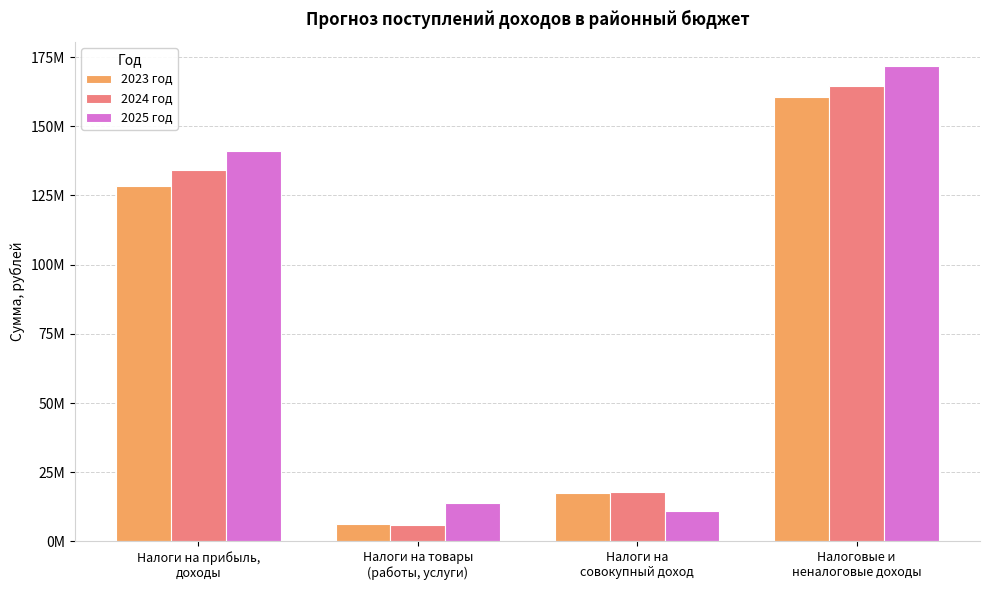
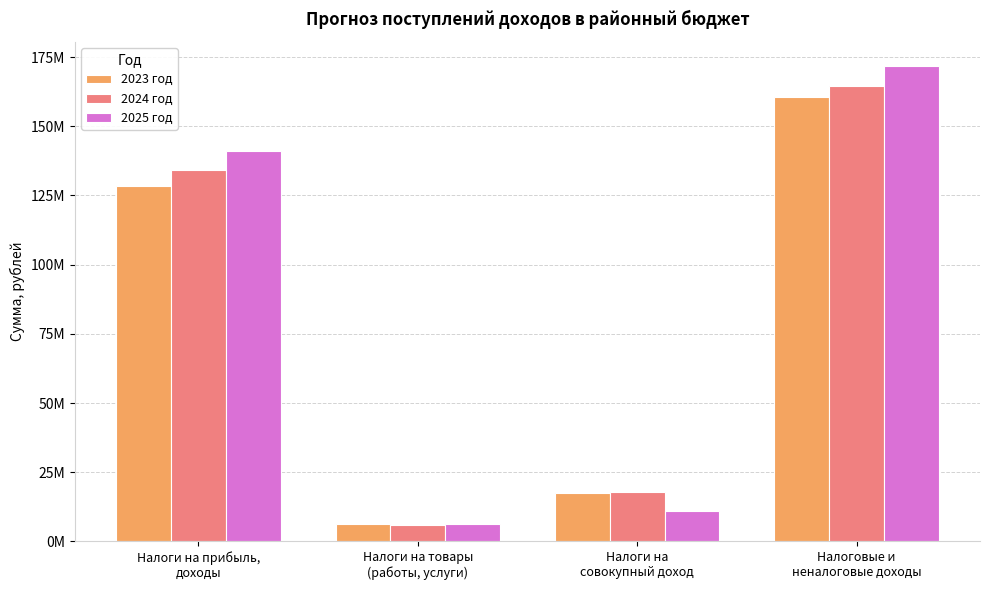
  {
    "2025 год": {
      "Налоги на прибыль, доходы": 141000000,
-     "Налоги на товары (работы, услуги)": 14000000,
+     "Налоги на товары (работы, услуги)": 6000000,
      "Налоги на совокупный доход": 11000000,
      "Налоговые и неналоговые доходы": 172000000
    }
  }
